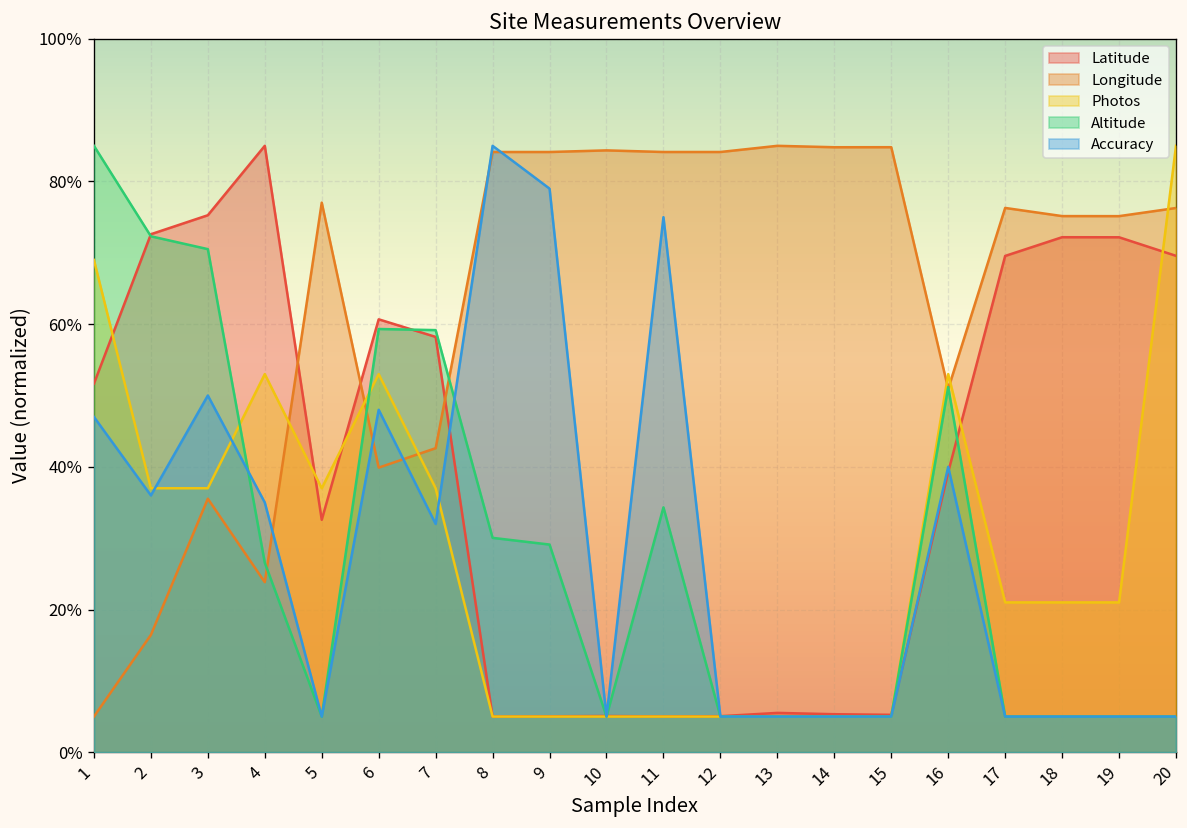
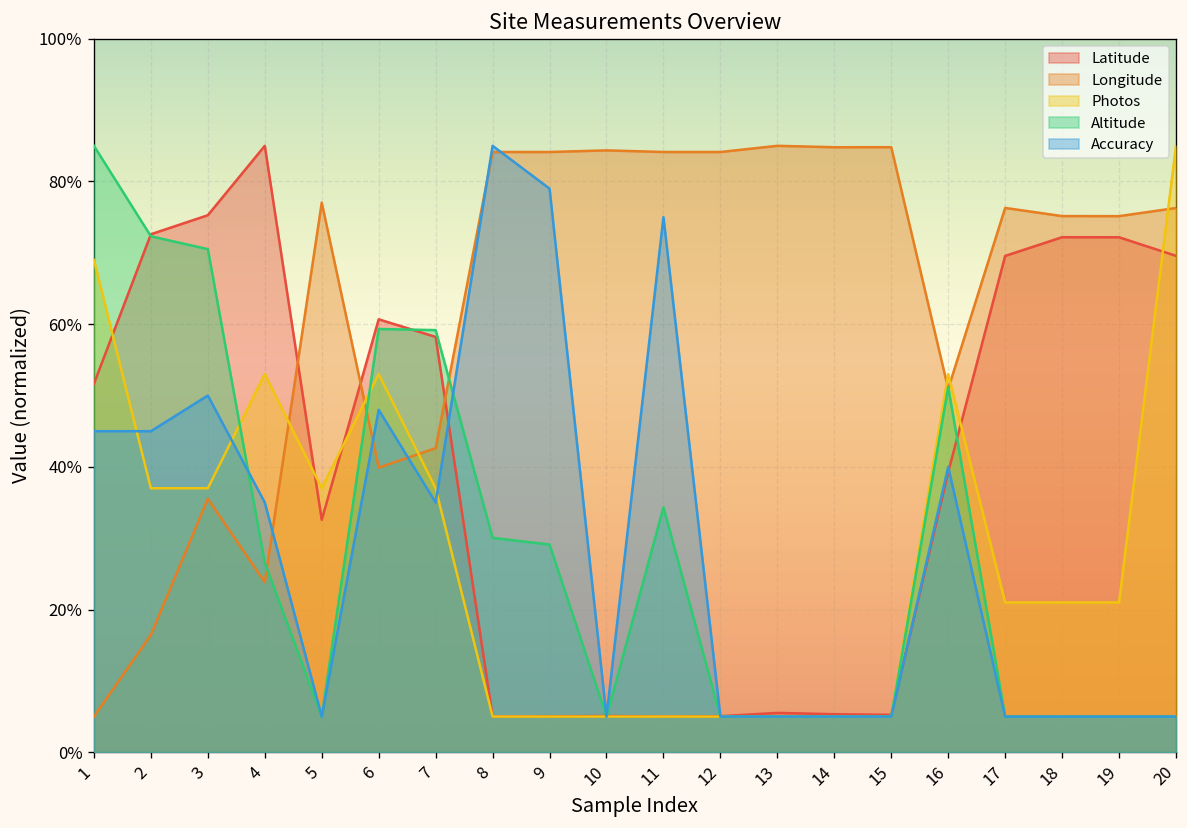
  {
    "Altitude": {
      "1": "85%",
      "3": "71%",
      "4": "27%",
      "6": "59%",
      "7": "59%",
      "8": "30%",
      "9": "29%",
      "11": "34%"
    },
    "Accuracy": {
-     "1": "47%",
-     "2": "36%",
+     "1": "45%",
+     "2": "45%",
      "3": "50%",
      "4": "35%",
      "6": "48%",
-     "7": "32%",
+     "7": "35%",
      "8": "85%",
      "9": "79%",
      "11": "75%",
      "16": "40%"
    }
  }
